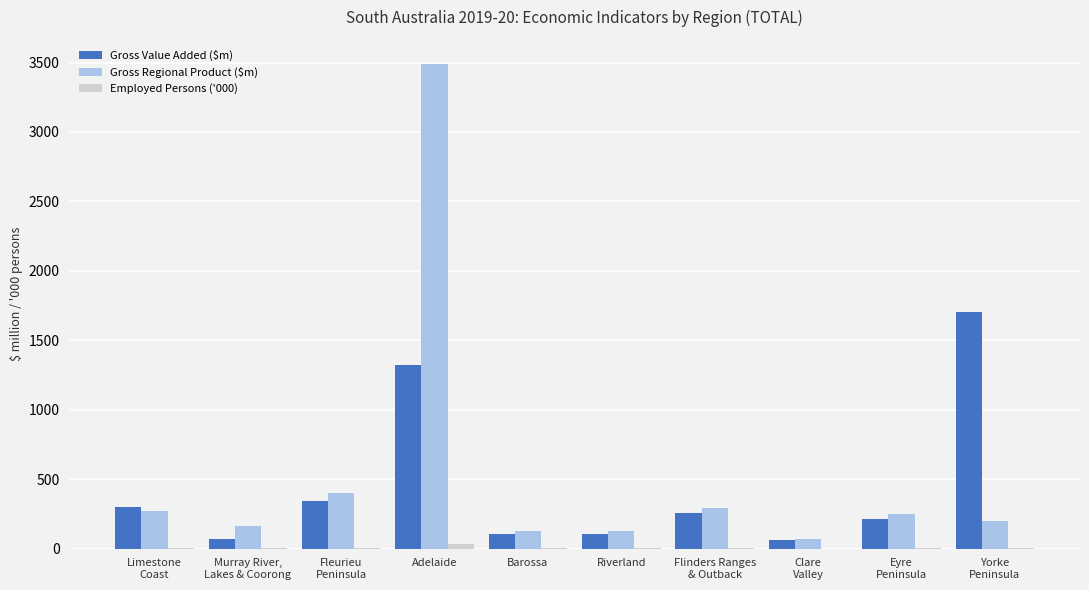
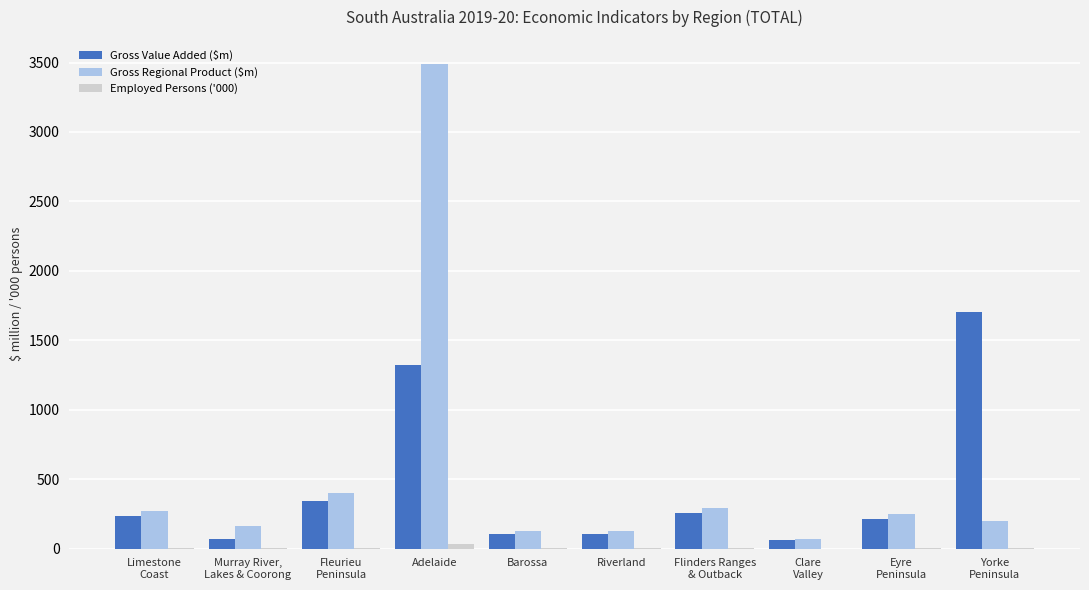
  {
    "Gross Value Added ($m)": {
-     "Limestone Coast": 300,
+     "Limestone Coast": 230,
      "Murray River, Lakes & Coorong": 70,
      "Fleurieu Peninsula": 350,
      "Adelaide": 1320,
      "Barossa": 110,
      "Riverland": 110,
      "Flinders Ranges & Outback": 260,
      "Clare Valley": 60,
      "Eyre Peninsula": 210,
      "Yorke Peninsula": 1710
    }
  }
